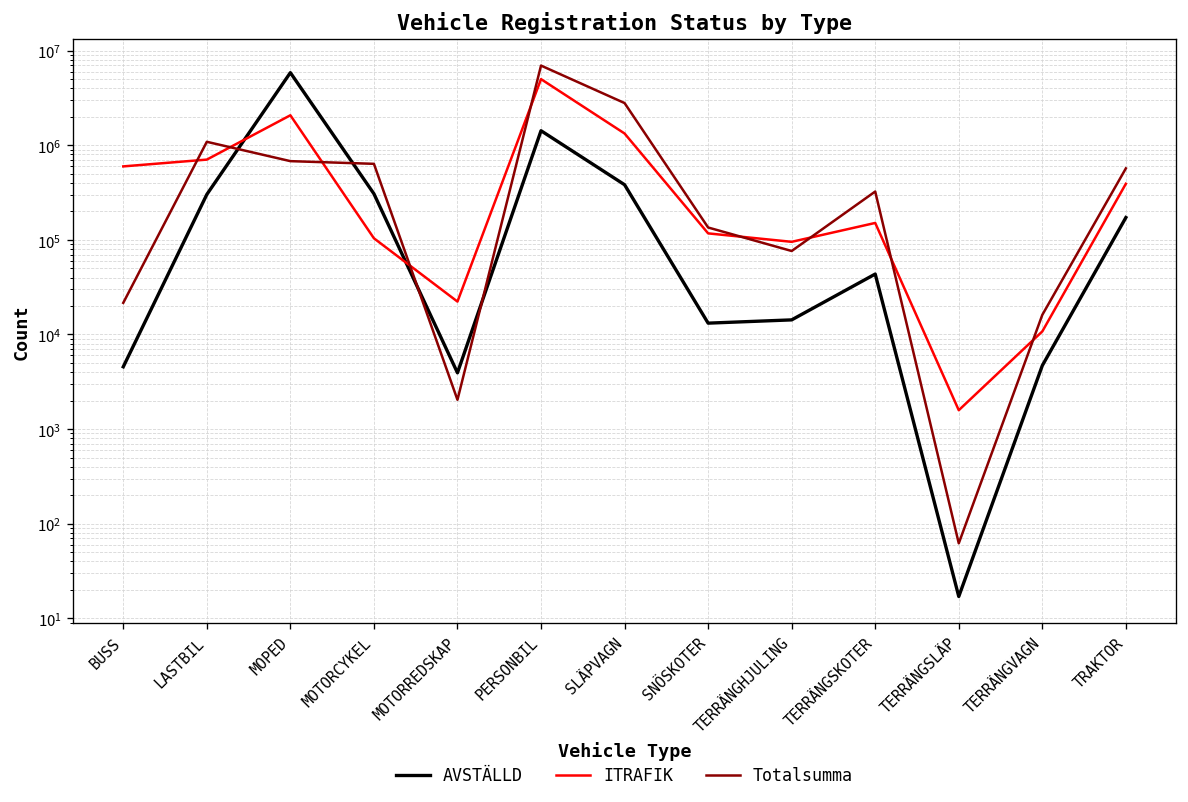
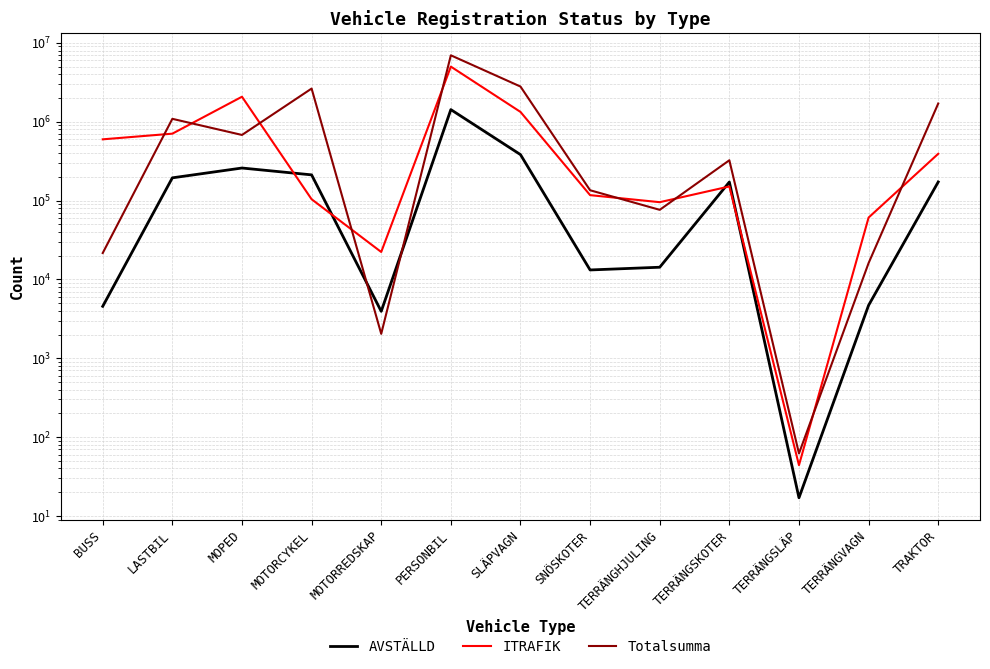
  {
    "AVSTÄLLD": {
      "BUSS": 5000,
-     "LASTBIL": 300000,
-     "MOPED": 6000000,
-     "MOTORCYKEL": 310000,
+     "LASTBIL": 190000,
+     "MOPED": 260000,
+     "MOTORCYKEL": 210000,
      "MOTORREDSKAP": 4000,
      "PERSONBIL": 1400000,
      "SLÄPVAGN": 400000,
      "SNÖSKOTER": 13000,
      "TERRÄNGHJULING": 14000,
-     "TERRÄNGSKOTER": 40000,
+     "TERRÄNGSKOTER": 170000,
      "TERRÄNGSLÄP": 17,
      "TERRÄNGVAGN": 5000,
      "TRAKTOR": 170000
    },
    "ITRAFIK": {
      "BUSS": 600000,
      "LASTBIL": 700000,
      "MOPED": 2100000,
      "MOTORCYKEL": 100000,
      "MOTORREDSKAP": 22000,
      "PERSONBIL": 5000000,
      "SLÄPVAGN": 1300000,
      "SNÖSKOTER": 120000,
      "TERRÄNGHJULING": 100000,
      "TERRÄNGSKOTER": 150000,
-     "TERRÄNGSLÄP": 1600,
-     "TERRÄNGVAGN": 11000,
+     "TERRÄNGSLÄP": 40,
+     "TERRÄNGVAGN": 60000,
      "TRAKTOR": 400000
    },
    "Totalsumma": {
      "BUSS": 22000,
      "LASTBIL": 1100000,
      "MOPED": 700000,
-     "MOTORCYKEL": 600000,
+     "MOTORCYKEL": 2600000,
      "MOTORREDSKAP": 2000,
      "PERSONBIL": 7000000,
      "SLÄPVAGN": 2800000,
      "SNÖSKOTER": 140000,
      "TERRÄNGHJULING": 80000,
      "TERRÄNGSKOTER": 320000,
      "TERRÄNGSLÄP": 60,
      "TERRÄNGVAGN": 16000,
-     "TRAKTOR": 600000
+     "TRAKTOR": 1700000
    }
  }
